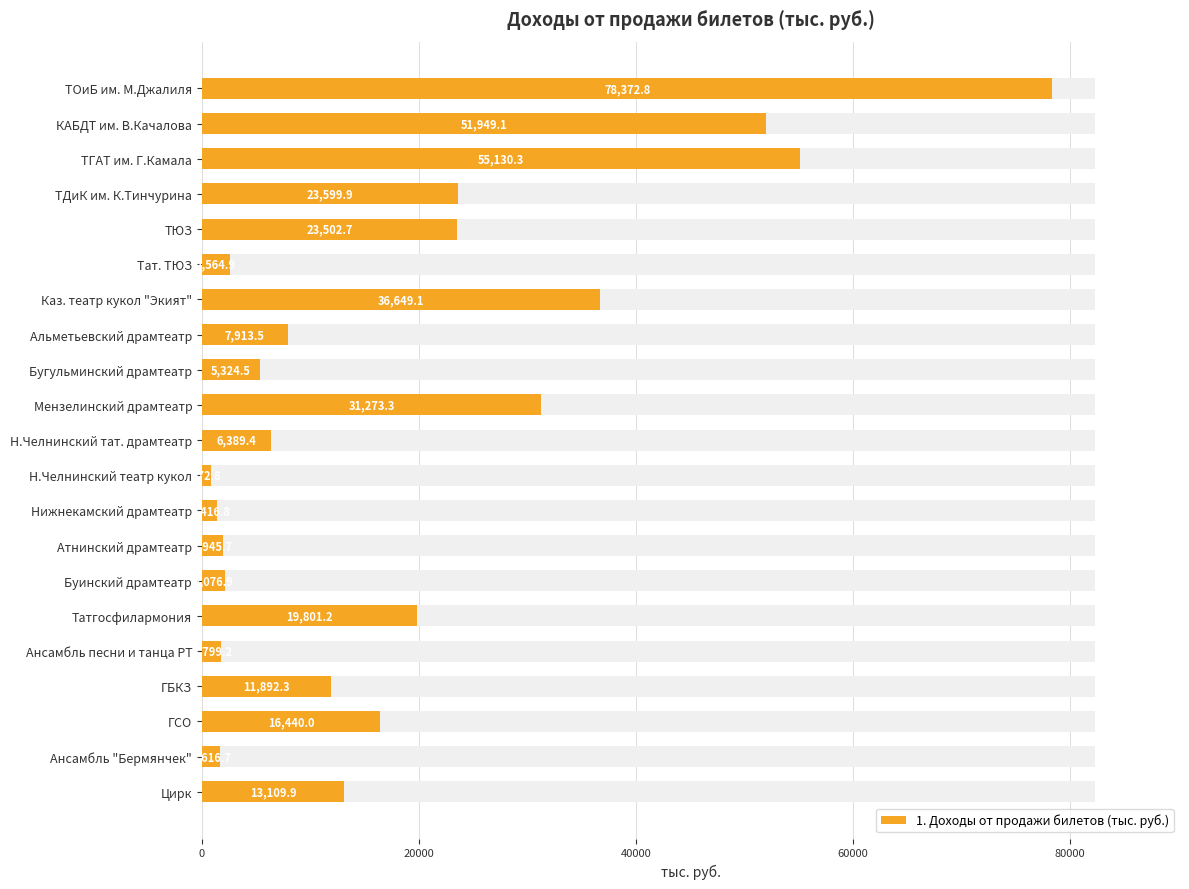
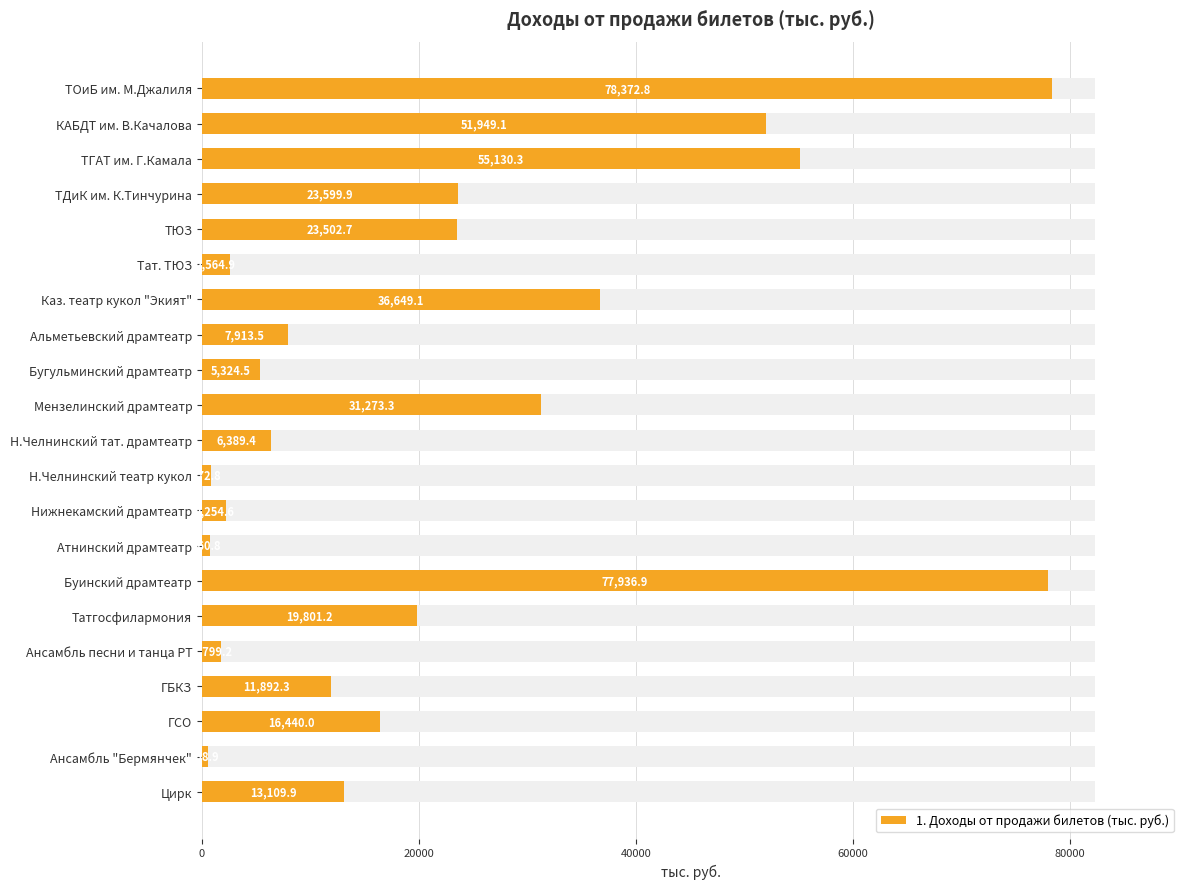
  {
    "1. Доходы от продажи билетов (тыс. руб.)": {
-     "Нижнекамский драмтеатр": "1400",
-     "Атнинский драмтеатр": "1900",
-     "Буинский драмтеатр": "2,076.9",
-     "Ансамбль \"Бермянчек\"": "1600"
+     "Нижнекамский драмтеатр": "2300",
+     "Атнинский драмтеатр": "800",
+     "Буинский драмтеатр": "77,936.9",
+     "Ансамбль \"Бермянчек\"": "600"
    }
  }
